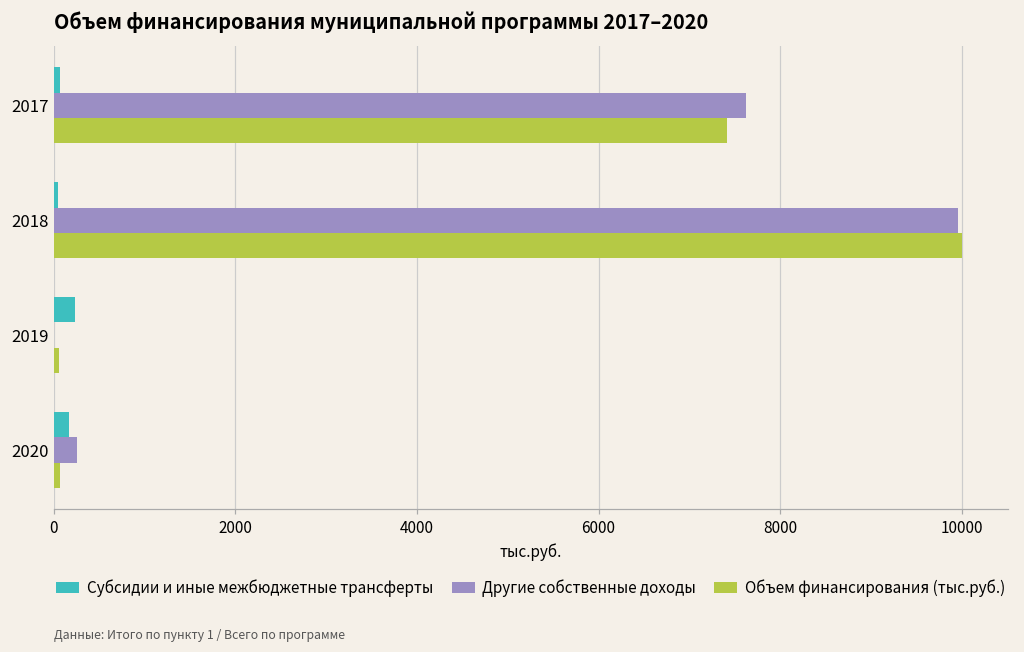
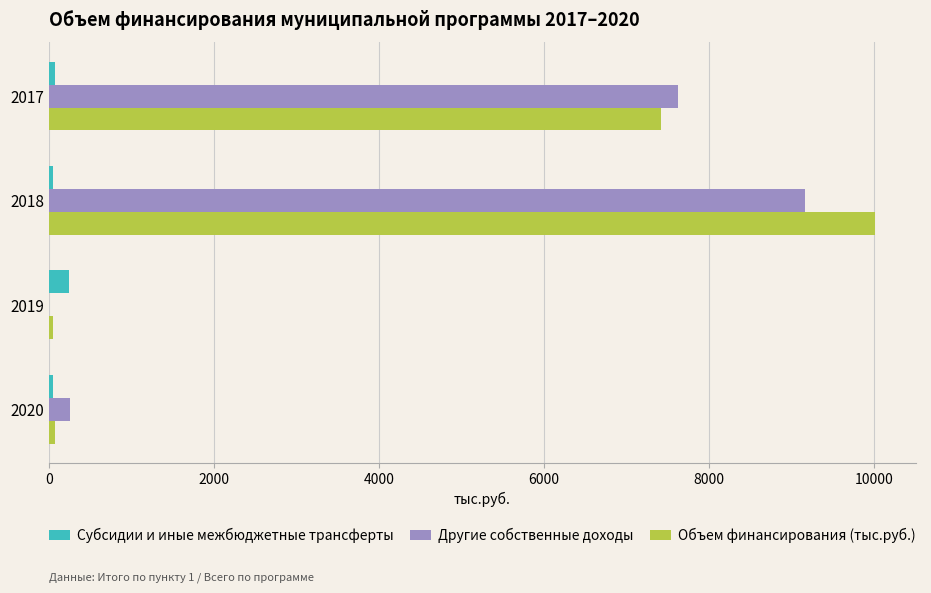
  {
    "Субсидии и иные межбюджетные трансферты": {
      "2017": 100,
      "2018": 100,
      "2019": 200,
-     "2020": 200
+     "2020": 100
    },
    "Другие собственные доходы": {
      "2017": 7600,
-     "2018": 10000,
+     "2018": 9200,
      "2020": 300
    },
    "Объем финансирования (тыс.руб.)": {
      "2017": 7400,
      "2018": 10000,
      "2019": 100,
      "2020": 100
    }
  }
